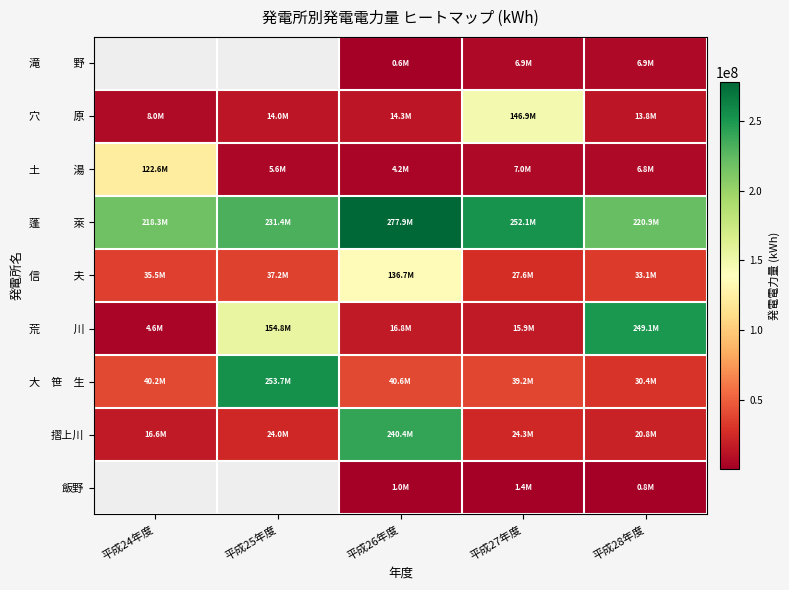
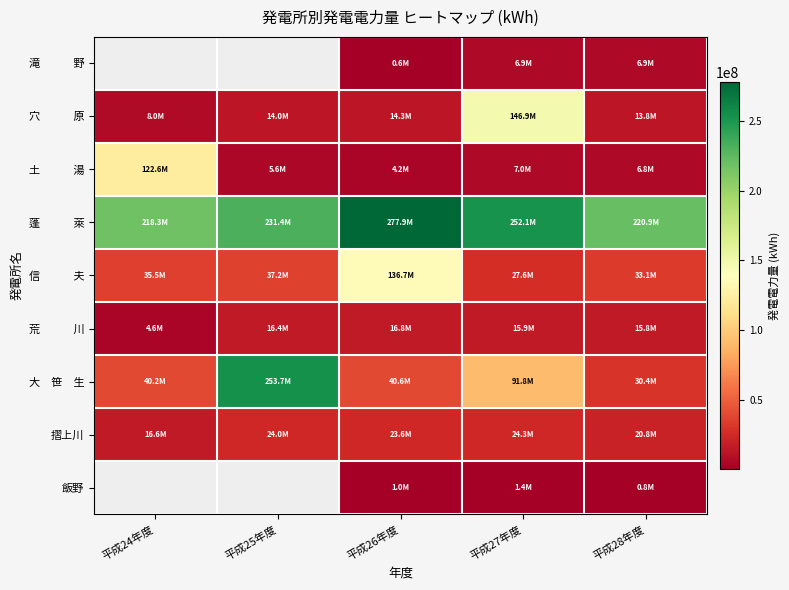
  {
    "滝 野": {
      "平成26年度": "0.6M",
      "平成27年度": "6.9M",
      "平成28年度": "6.9M"
    },
    "穴 原": {
      "平成24年度": "8.0M",
      "平成25年度": "14.0M",
      "平成26年度": "14.3M",
      "平成27年度": "146.9M",
      "平成28年度": "13.8M"
    },
    "土 湯": {
      "平成24年度": "122.6M",
      "平成25年度": "5.6M",
      "平成26年度": "4.2M",
      "平成27年度": "7.0M",
      "平成28年度": "6.8M"
    },
    "蓬 萊": {
      "平成24年度": "218.3M",
      "平成25年度": "231.4M",
      "平成26年度": "277.9M",
      "平成27年度": "252.1M",
      "平成28年度": "220.9M"
    },
    "信 夫": {
      "平成24年度": "35.5M",
      "平成25年度": "37.2M",
      "平成26年度": "136.7M",
      "平成27年度": "27.6M",
      "平成28年度": "33.1M"
    },
    "荒 川": {
      "平成24年度": "4.6M",
-     "平成25年度": "154.8M",
+     "平成25年度": "16.4M",
      "平成26年度": "16.8M",
      "平成27年度": "15.9M",
-     "平成28年度": "249.1M"
+     "平成28年度": "15.8M"
    },
    "大 笹 生": {
      "平成24年度": "40.2M",
      "平成25年度": "253.7M",
      "平成26年度": "40.6M",
-     "平成27年度": "39.2M",
+     "平成27年度": "91.8M",
      "平成28年度": "30.4M"
    },
    "摺上川": {
      "平成24年度": "16.6M",
      "平成25年度": "24.0M",
-     "平成26年度": "240.4M",
+     "平成26年度": "23.6M",
      "平成27年度": "24.3M",
      "平成28年度": "20.8M"
    },
    "飯野": {
      "平成26年度": "1.0M",
      "平成27年度": "1.4M",
      "平成28年度": "0.8M"
    }
  }
